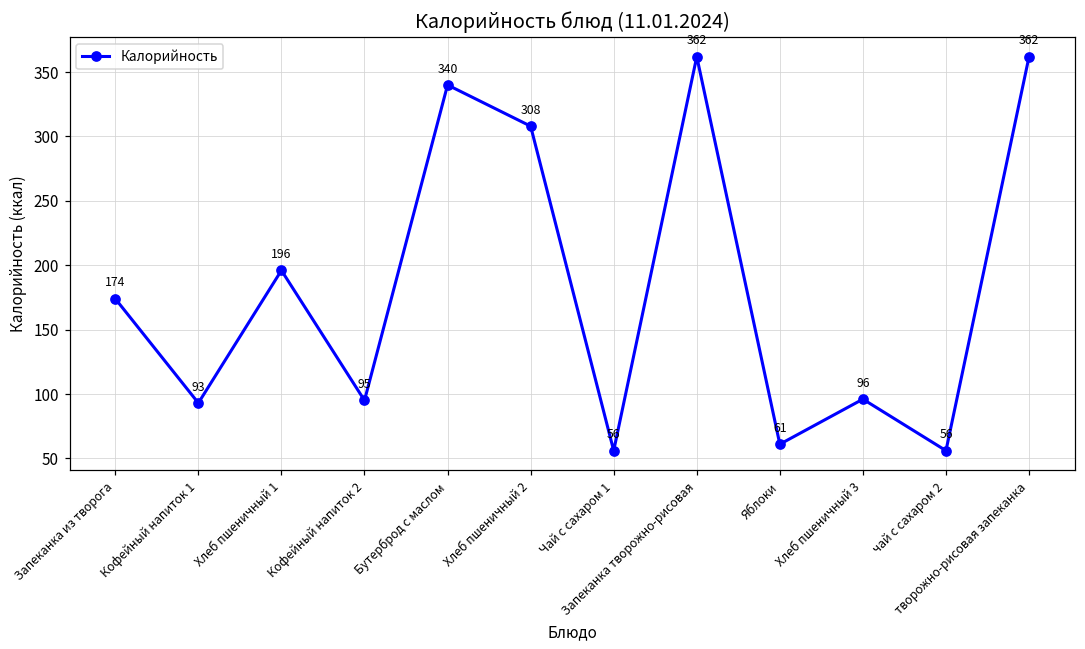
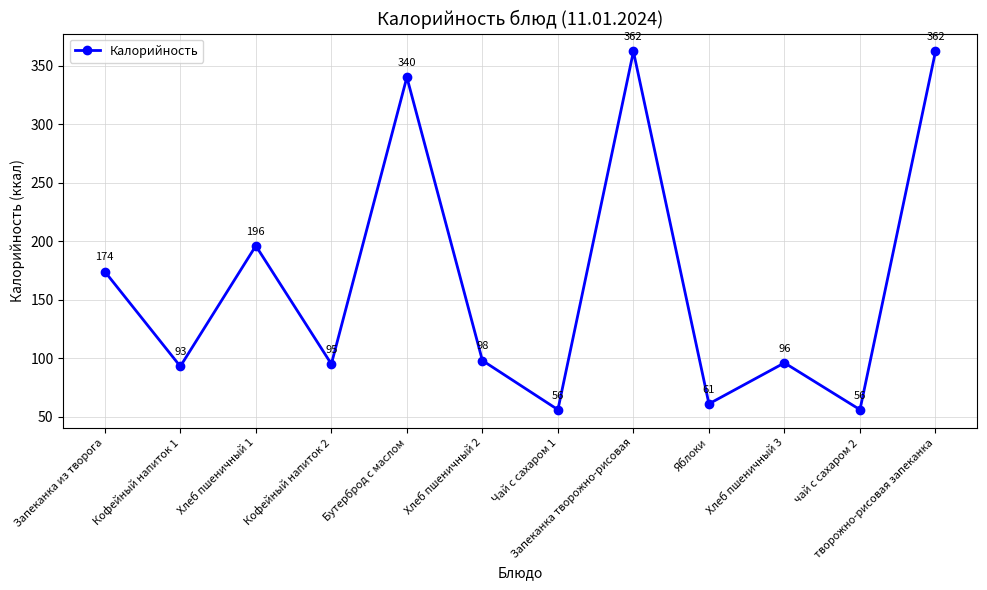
  {
    "Запеканка из творога": 174,
    "Кофейный напиток 1": 93,
    "Хлеб пшеничный 1": 196,
    "Кофейный напиток 2": 95,
    "Бутерброд с маслом": 340,
-   "Хлеб пшеничный 2": 308,
+   "Хлеб пшеничный 2": 98,
    "Чай с сахаром 1": 56,
    "Запеканка творожно-рисовая": 362,
    "Яблоки": 61,
    "Хлеб пшеничный 3": 96,
    "чай с сахаром 2": 56,
    "творожно-рисовая запеканка": 362
  }
